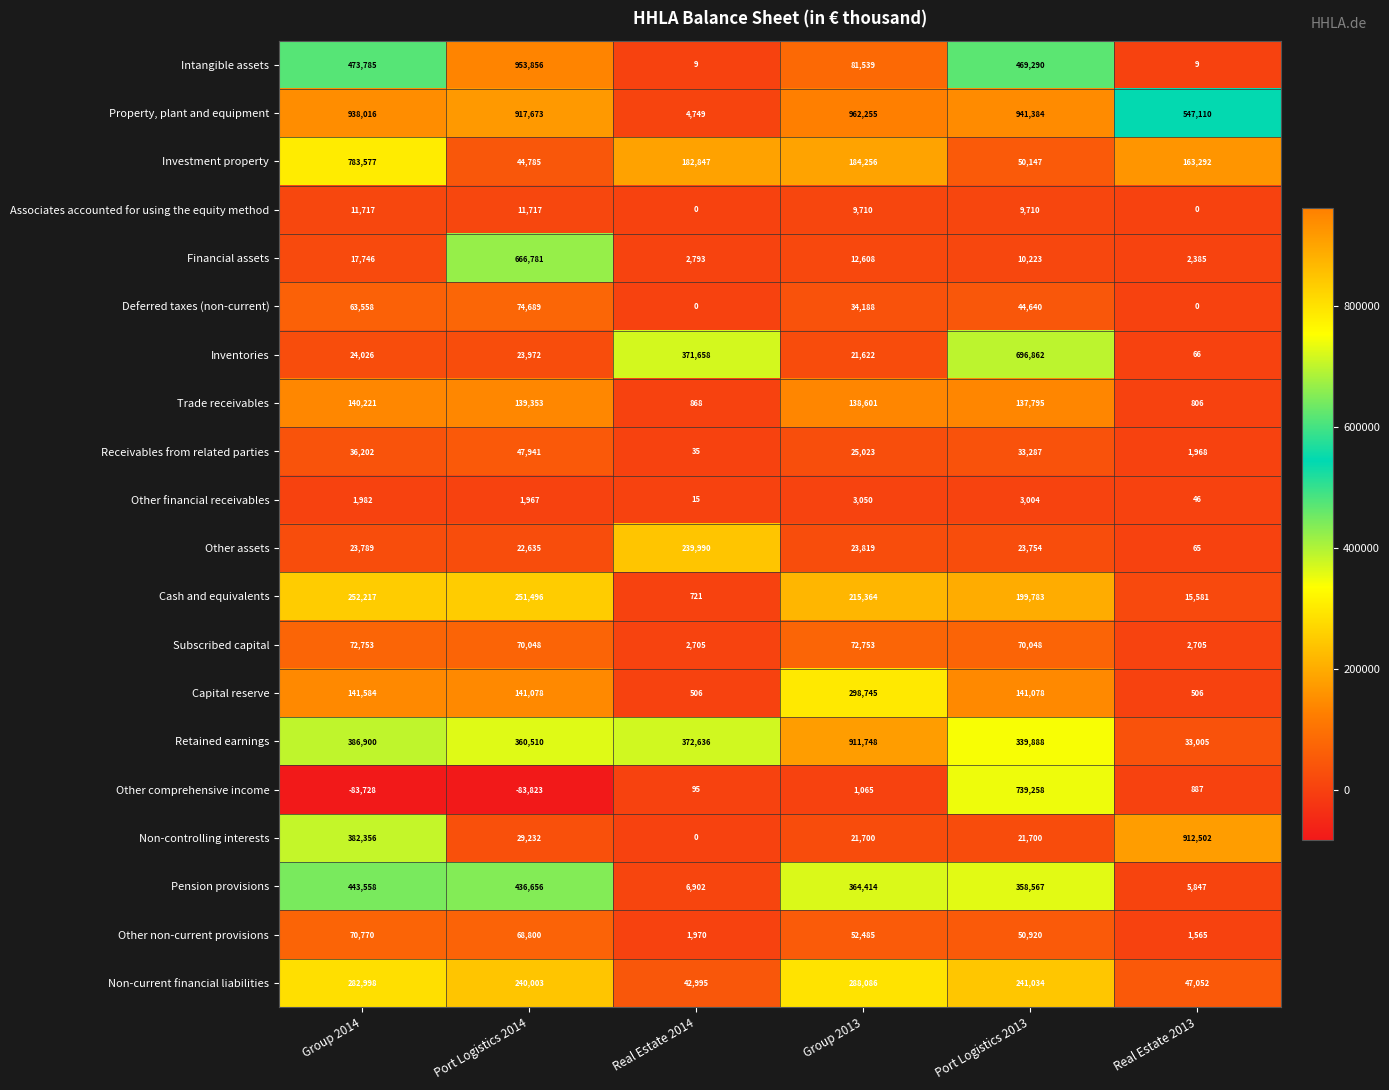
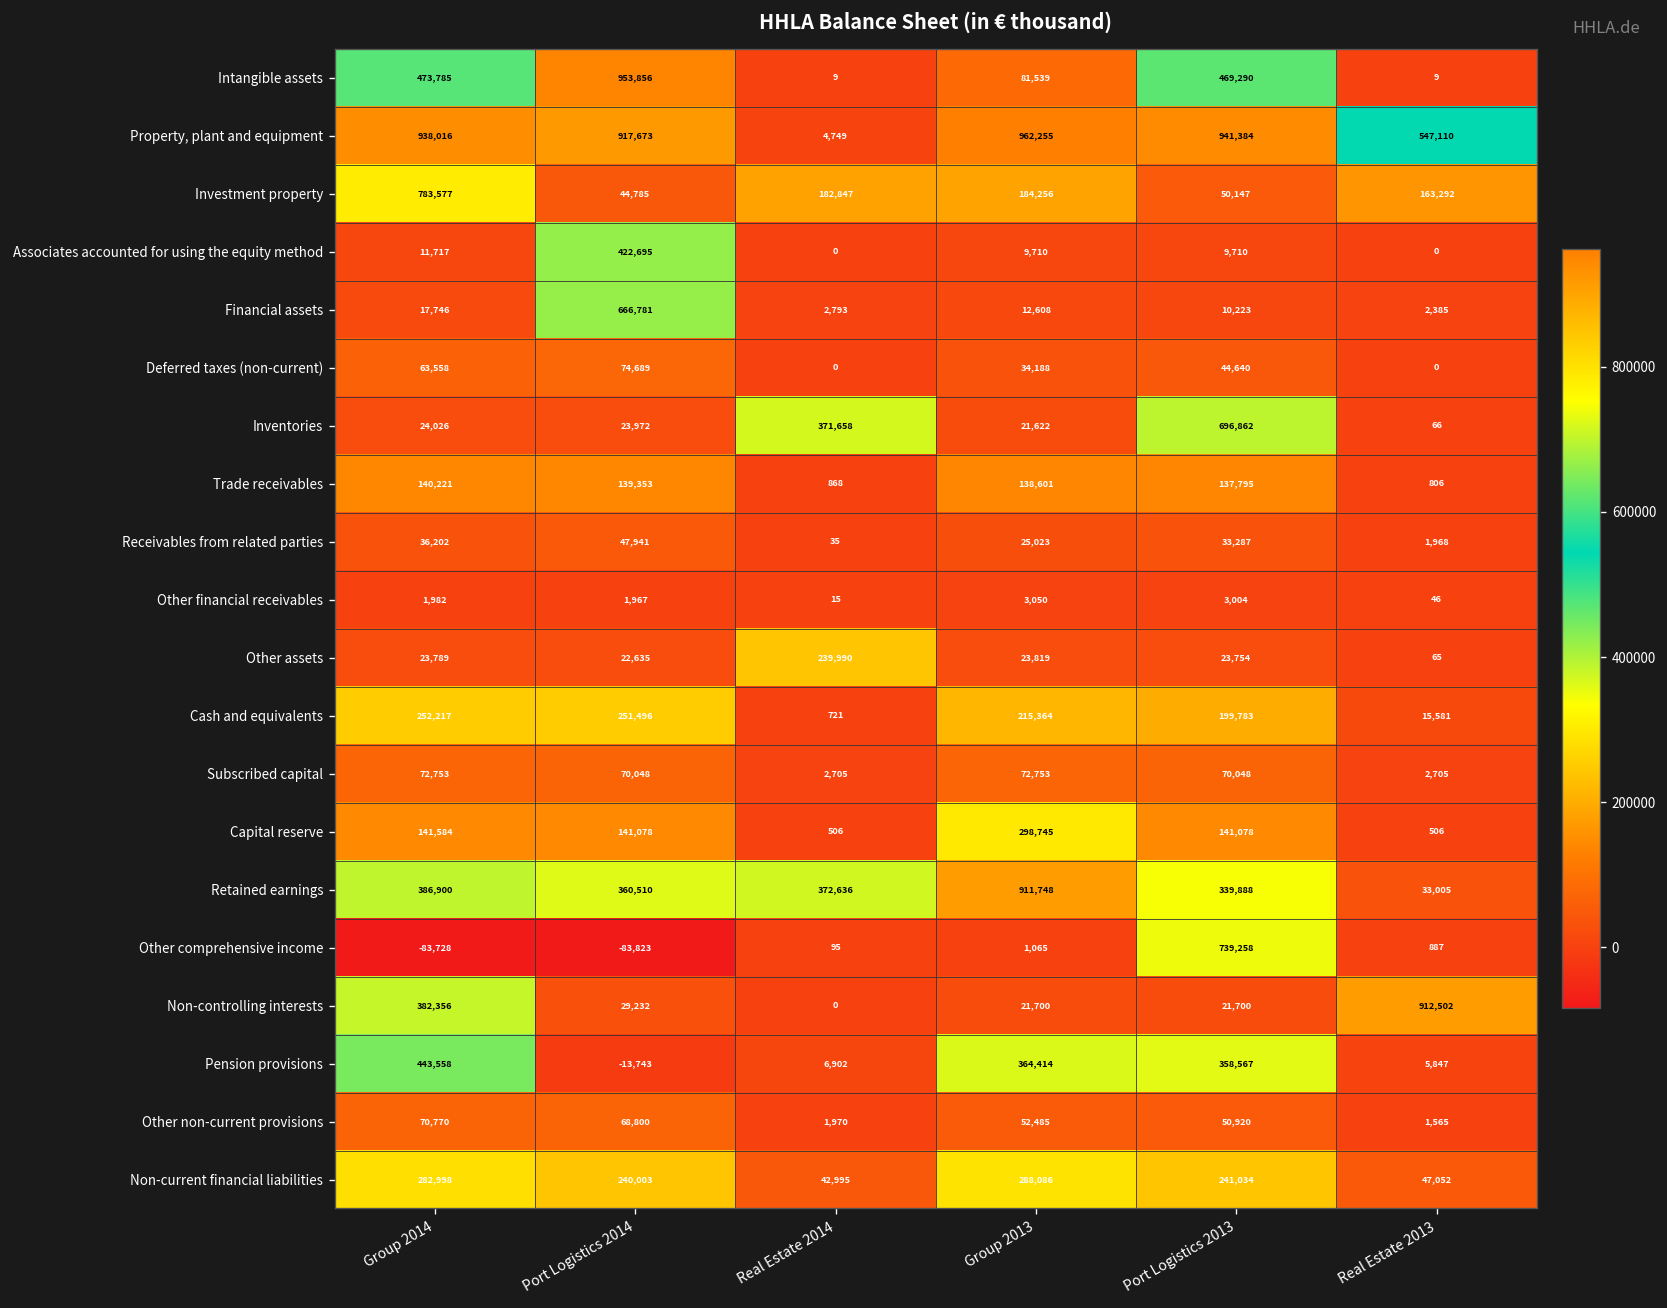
  {
    "Intangible assets": {
      "Group 2014": "473,785",
      "Port Logistics 2014": "953,856",
      "Real Estate 2014": "9",
      "Group 2013": "81,539",
      "Port Logistics 2013": "469,290",
      "Real Estate 2013": "9"
    },
    "Property, plant and equipment": {
      "Group 2014": "938,016",
      "Port Logistics 2014": "917,673",
      "Real Estate 2014": "4,749",
      "Group 2013": "962,255",
      "Port Logistics 2013": "941,384",
      "Real Estate 2013": "547,110"
    },
    "Investment property": {
      "Group 2014": "783,577",
      "Port Logistics 2014": "44,785",
      "Real Estate 2014": "182,847",
      "Group 2013": "184,256",
      "Port Logistics 2013": "50,147",
      "Real Estate 2013": "163,292"
    },
    "Associates accounted for using the equity method": {
      "Group 2014": "11,717",
-     "Port Logistics 2014": "11,717",
+     "Port Logistics 2014": "422,695",
      "Real Estate 2014": "0",
      "Group 2013": "9,710",
      "Port Logistics 2013": "9,710",
      "Real Estate 2013": "0"
    },
    "Financial assets": {
      "Group 2014": "17,746",
      "Port Logistics 2014": "666,781",
      "Real Estate 2014": "2,793",
      "Group 2013": "12,608",
      "Port Logistics 2013": "10,223",
      "Real Estate 2013": "2,385"
    },
    "Deferred taxes (non-current)": {
      "Group 2014": "63,558",
      "Port Logistics 2014": "74,689",
      "Real Estate 2014": "0",
      "Group 2013": "34,188",
      "Port Logistics 2013": "44,640",
      "Real Estate 2013": "0"
    },
    "Inventories": {
      "Group 2014": "24,026",
      "Port Logistics 2014": "23,972",
      "Real Estate 2014": "371,658",
      "Group 2013": "21,622",
      "Port Logistics 2013": "696,862",
      "Real Estate 2013": "66"
    },
    "Trade receivables": {
      "Group 2014": "140,221",
      "Port Logistics 2014": "139,353",
      "Real Estate 2014": "868",
      "Group 2013": "138,601",
      "Port Logistics 2013": "137,795",
      "Real Estate 2013": "806"
    },
    "Receivables from related parties": {
      "Group 2014": "36,202",
      "Port Logistics 2014": "47,941",
      "Real Estate 2014": "35",
      "Group 2013": "25,023",
      "Port Logistics 2013": "33,287",
      "Real Estate 2013": "1,968"
    },
    "Other financial receivables": {
      "Group 2014": "1,982",
      "Port Logistics 2014": "1,967",
      "Real Estate 2014": "15",
      "Group 2013": "3,050",
      "Port Logistics 2013": "3,004",
      "Real Estate 2013": "46"
    },
    "Other assets": {
      "Group 2014": "23,789",
      "Port Logistics 2014": "22,635",
      "Real Estate 2014": "239,990",
      "Group 2013": "23,819",
      "Port Logistics 2013": "23,754",
      "Real Estate 2013": "65"
    },
    "Cash and equivalents": {
      "Group 2014": "252,217",
      "Port Logistics 2014": "251,496",
      "Real Estate 2014": "721",
      "Group 2013": "215,364",
      "Port Logistics 2013": "199,783",
      "Real Estate 2013": "15,581"
    },
    "Subscribed capital": {
      "Group 2014": "72,753",
      "Port Logistics 2014": "70,048",
      "Real Estate 2014": "2,705",
      "Group 2013": "72,753",
      "Port Logistics 2013": "70,048",
      "Real Estate 2013": "2,705"
    },
    "Capital reserve": {
      "Group 2014": "141,584",
      "Port Logistics 2014": "141,078",
      "Real Estate 2014": "506",
      "Group 2013": "298,745",
      "Port Logistics 2013": "141,078",
      "Real Estate 2013": "506"
    },
    "Retained earnings": {
      "Group 2014": "386,900",
      "Port Logistics 2014": "360,510",
      "Real Estate 2014": "372,636",
      "Group 2013": "911,748",
      "Port Logistics 2013": "339,888",
      "Real Estate 2013": "33,005"
    },
    "Other comprehensive income": {
      "Group 2014": "-83,728",
      "Port Logistics 2014": "-83,823",
      "Real Estate 2014": "95",
      "Group 2013": "1,065",
      "Port Logistics 2013": "739,258",
      "Real Estate 2013": "887"
    },
    "Non-controlling interests": {
      "Group 2014": "382,356",
      "Port Logistics 2014": "29,232",
      "Real Estate 2014": "0",
      "Group 2013": "21,700",
      "Port Logistics 2013": "21,700",
      "Real Estate 2013": "912,502"
    },
    "Pension provisions": {
      "Group 2014": "443,558",
-     "Port Logistics 2014": "436,656",
+     "Port Logistics 2014": "-13,743",
      "Real Estate 2014": "6,902",
      "Group 2013": "364,414",
      "Port Logistics 2013": "358,567",
      "Real Estate 2013": "5,847"
    },
    "Other non-current provisions": {
      "Group 2014": "70,770",
      "Port Logistics 2014": "68,800",
      "Real Estate 2014": "1,970",
      "Group 2013": "52,485",
      "Port Logistics 2013": "50,920",
      "Real Estate 2013": "1,565"
    },
    "Non-current financial liabilities": {
      "Group 2014": "282,998",
      "Port Logistics 2014": "240,003",
      "Real Estate 2014": "42,995",
      "Group 2013": "288,086",
      "Port Logistics 2013": "241,034",
      "Real Estate 2013": "47,052"
    }
  }
